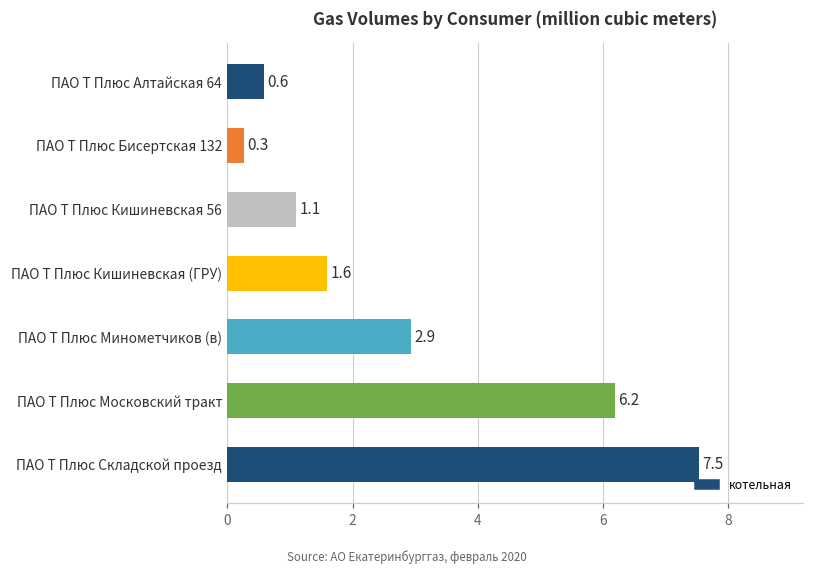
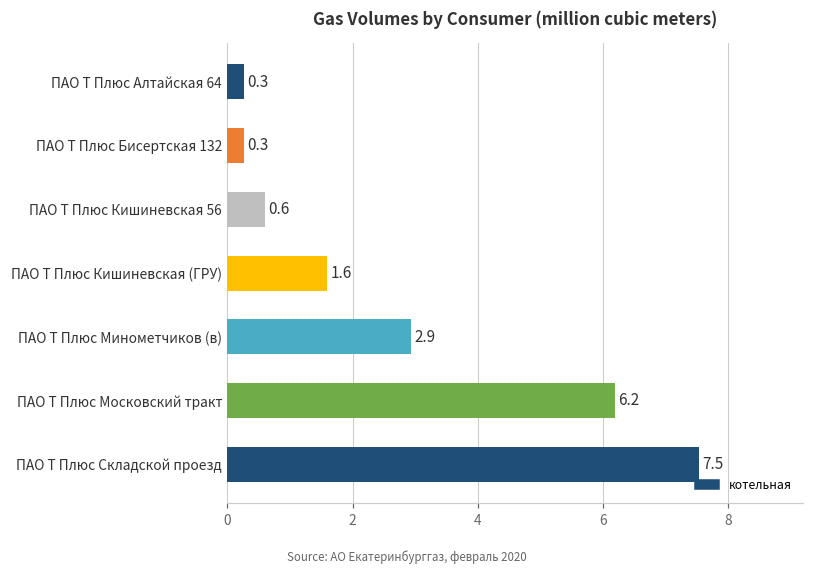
  {
-   "ПАО Т Плюс Алтайская 64": 0.6,
+   "ПАО Т Плюс Алтайская 64": 0.3,
    "ПАО Т Плюс Бисертская 132": 0.3,
-   "ПАО Т Плюс Кишиневская 56": 1.1,
+   "ПАО Т Плюс Кишиневская 56": 0.6,
    "ПАО Т Плюс Кишиневская (ГРУ)": 1.6,
    "ПАО Т Плюс Минометчиков (в)": 2.9,
    "ПАО Т Плюс Московский тракт": 6.2,
    "ПАО Т Плюс Складской проезд": 7.5
  }
